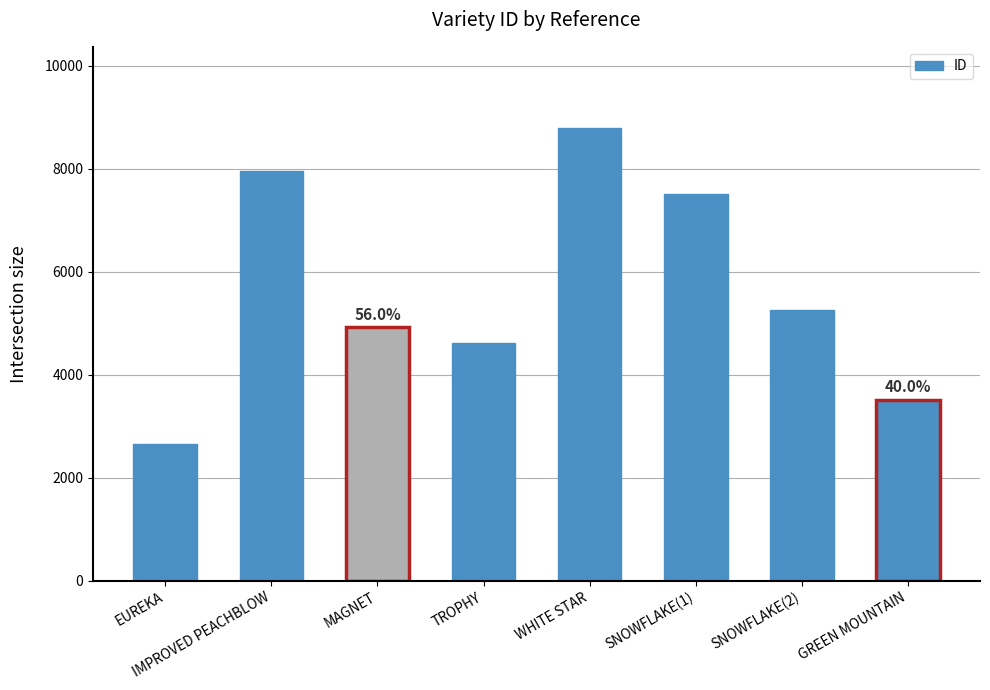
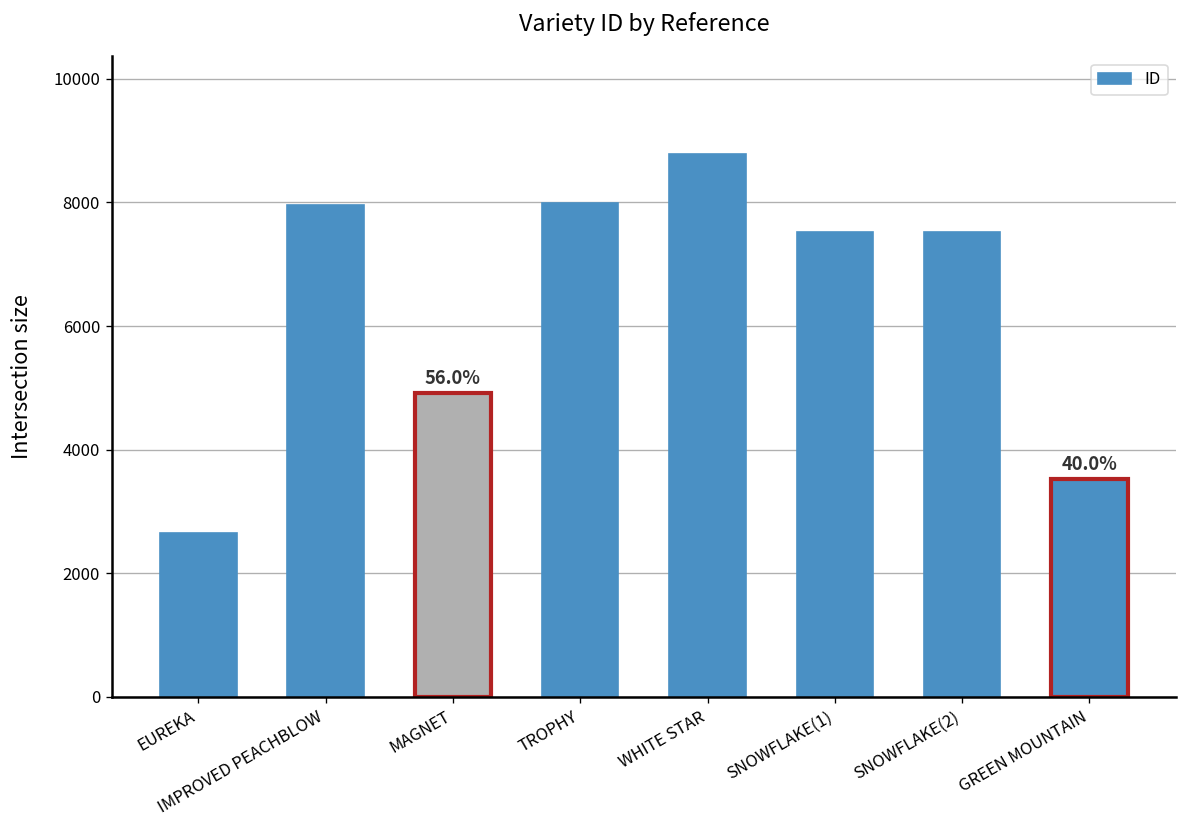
  {
    "EUREKA": 2600,
    "IMPROVED PEACHBLOW": 8000,
-   "TROPHY": 4600,
+   "TROPHY": 8000,
    "WHITE STAR": 8800,
    "SNOWFLAKE(1)": 7500,
-   "SNOWFLAKE(2)": 5300
+   "SNOWFLAKE(2)": 7500
  }
